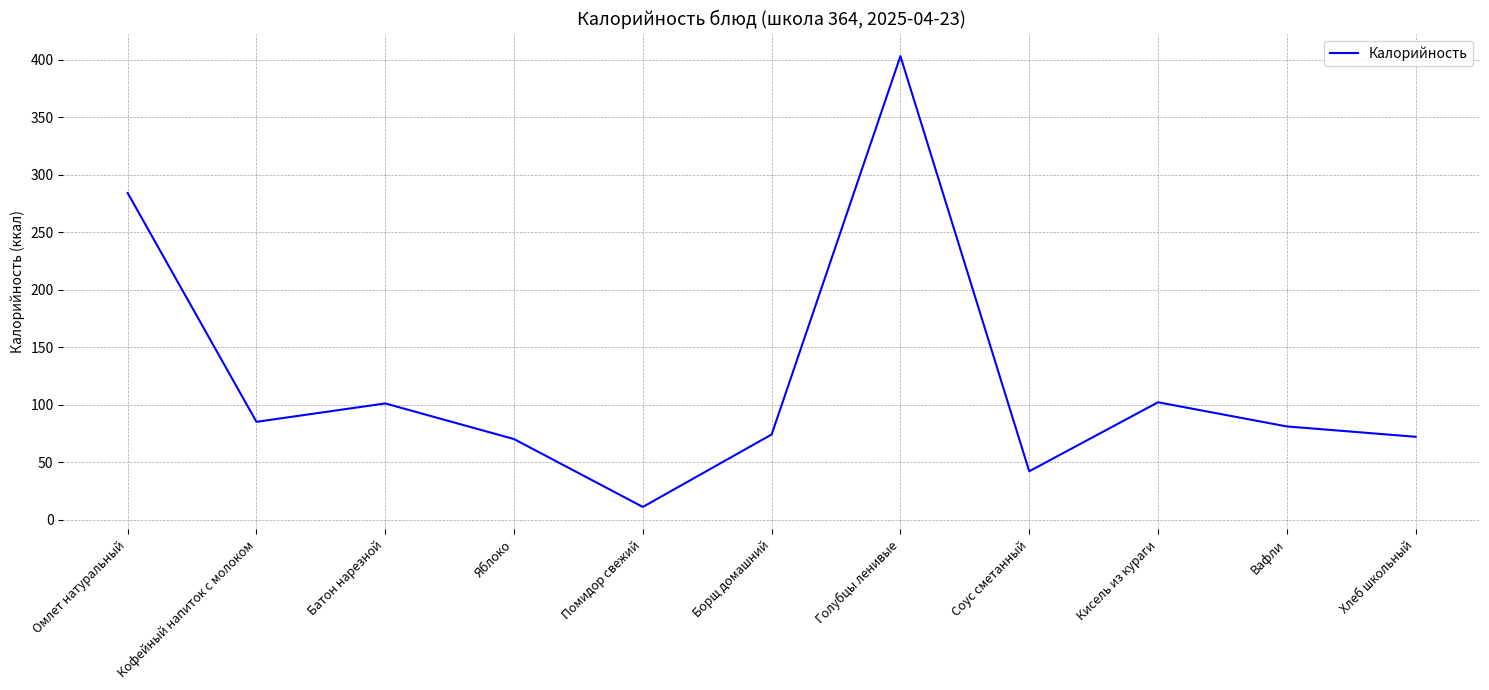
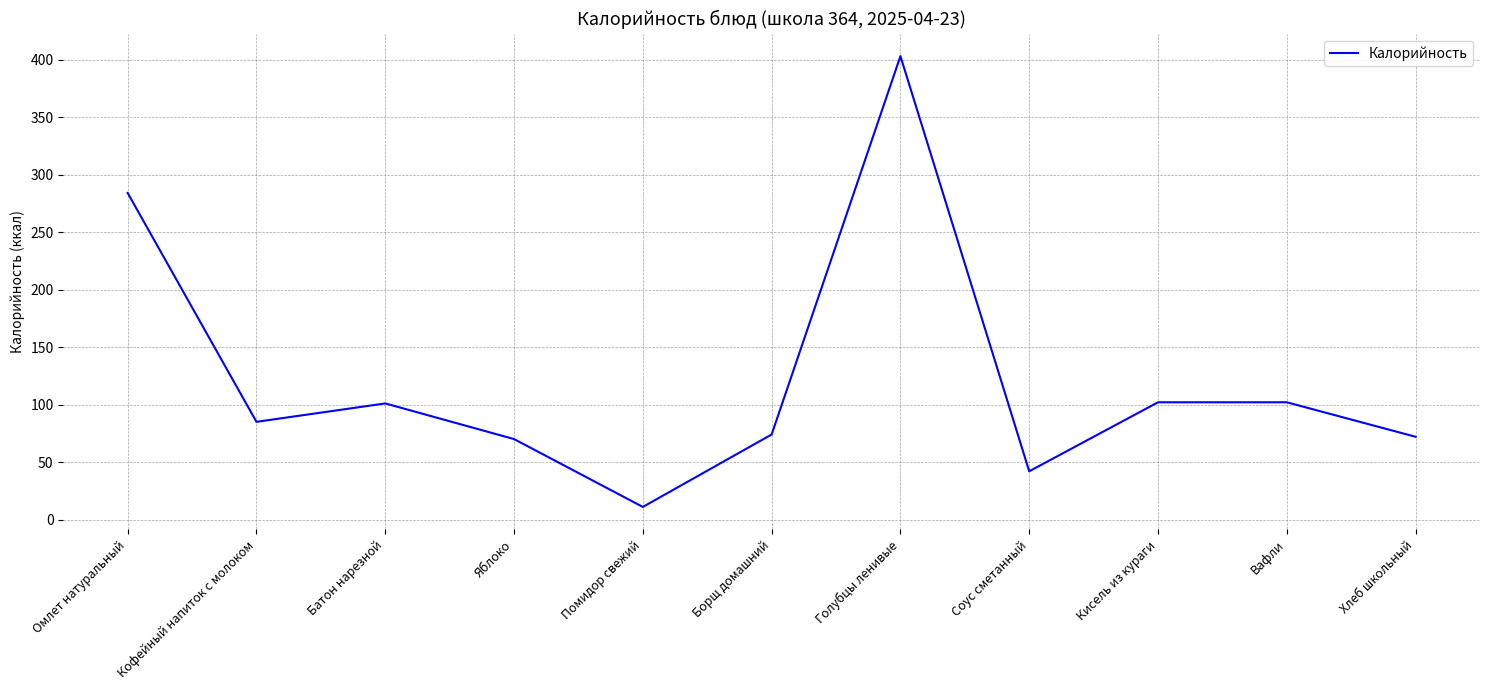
  {
    "Омлет натуральный": 284,
    "Кофейный напиток с молоком": 85,
    "Батон нарезной": 101,
    "Яблоко": 70,
    "Помидор свежий": 11,
    "Борщ домашний": 74,
    "Голубцы ленивые": 403,
    "Соус сметанный": 42,
    "Кисель из кураги": 102,
-   "Вафли": 81,
+   "Вафли": 102,
    "Хлеб школьный": 72
  }
